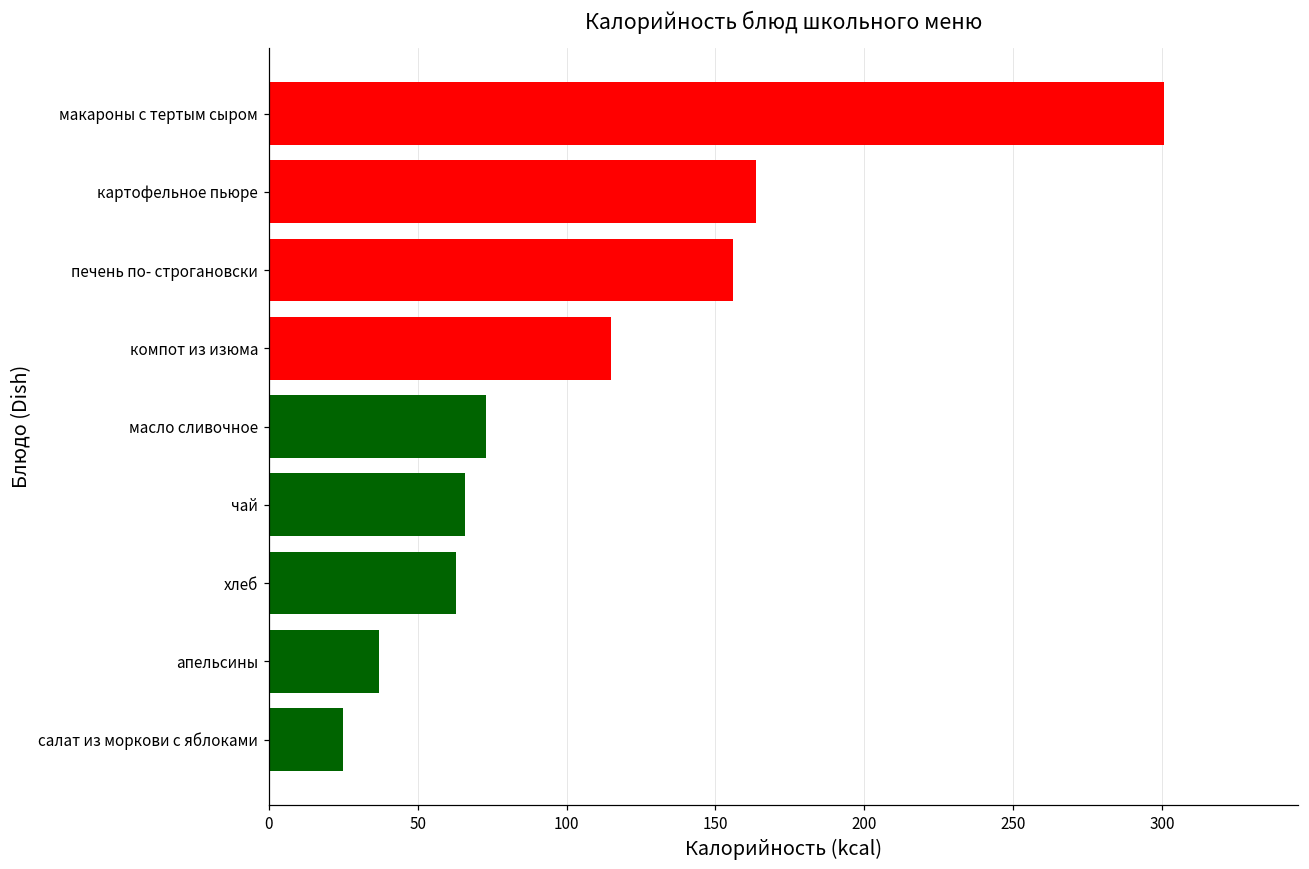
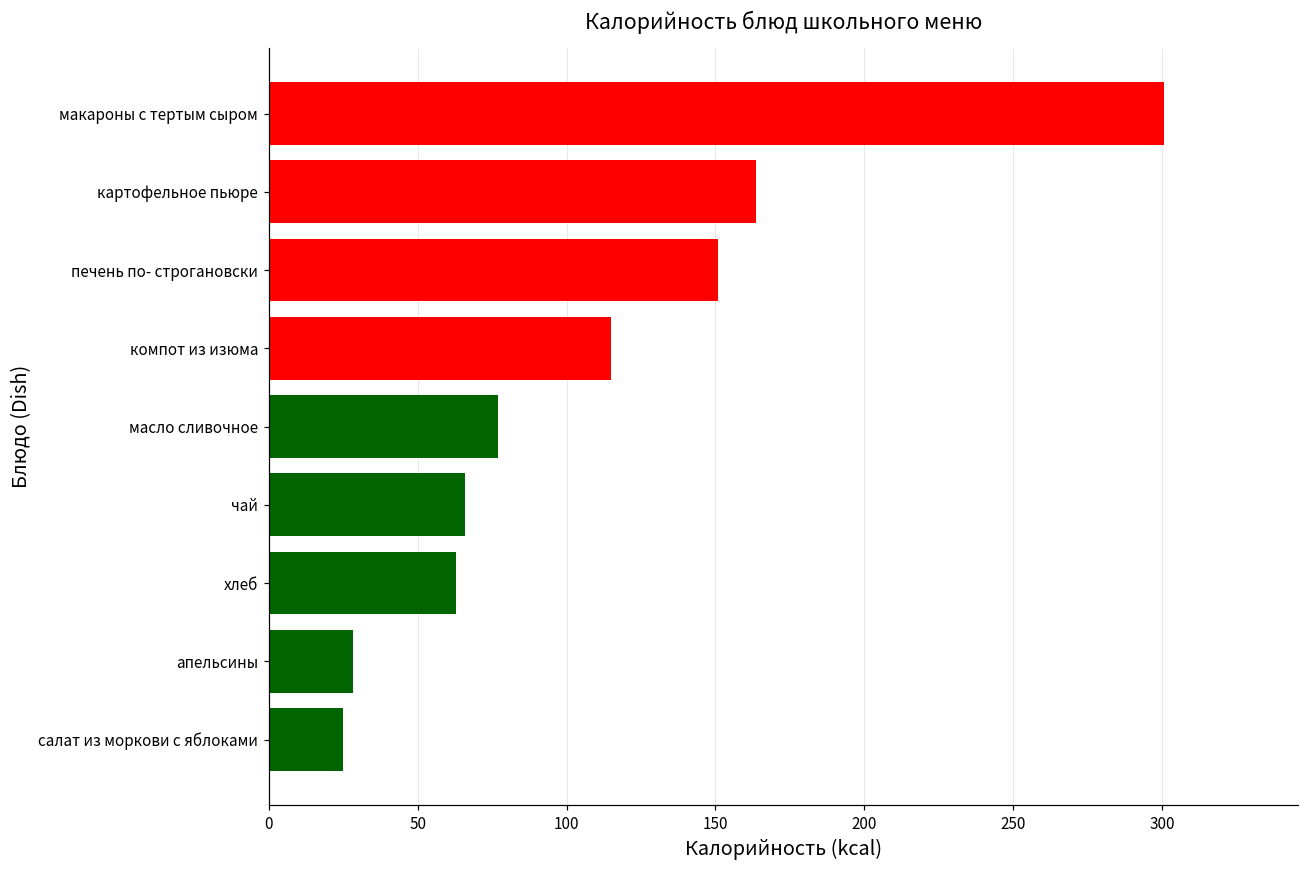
  {
    "макароны с тертым сыром": 301,
    "картофельное пьюре": 164,
-   "печень по- строгановски": 156,
+   "печень по- строгановски": 151,
    "компот из изюма": 115,
-   "масло сливочное": 73,
+   "масло сливочное": 77,
    "чай": 66,
    "хлеб": 63,
-   "апельсины": 37,
+   "апельсины": 28,
    "салат из моркови с яблоками": 25
  }
